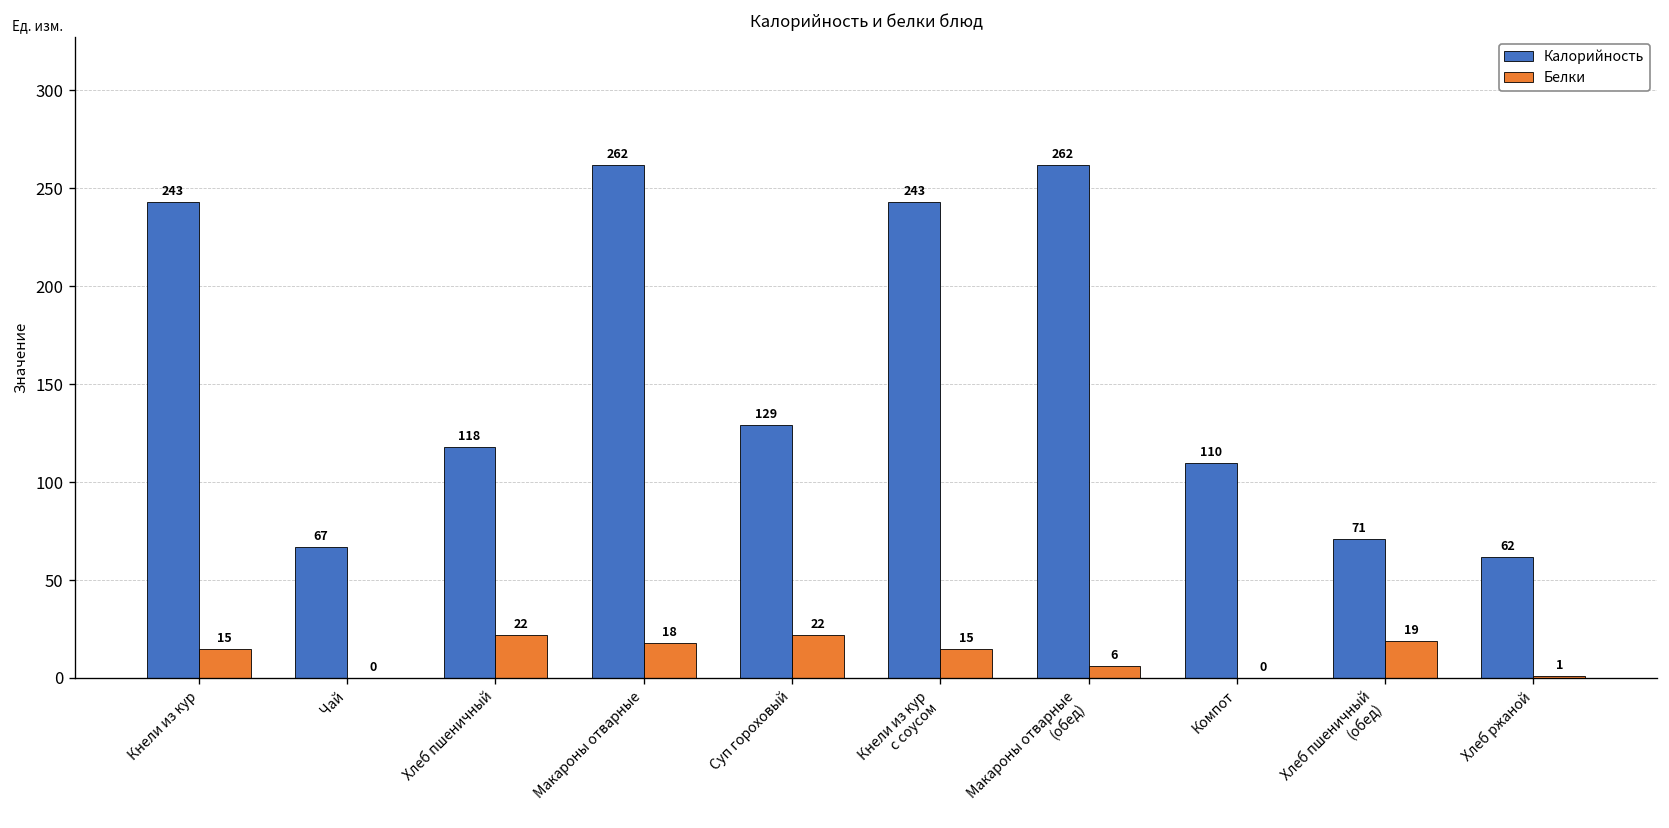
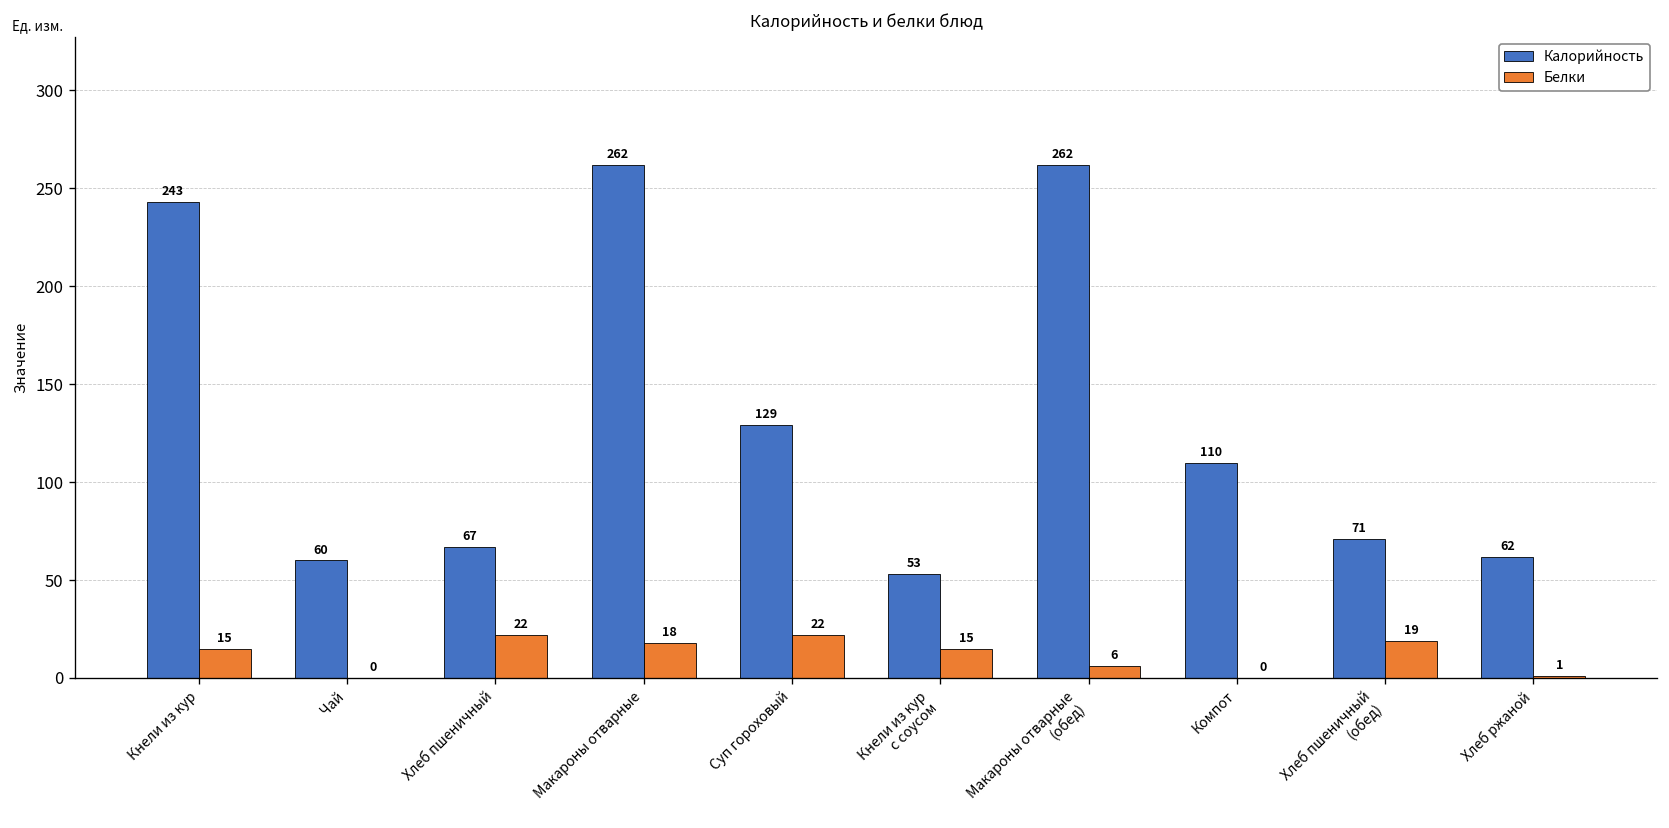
  {
    "Калорийность": {
      "Кнели из кур": 243,
-     "Чай": 67,
-     "Хлеб пшеничный": 118,
+     "Чай": 60,
+     "Хлеб пшеничный": 67,
      "Макароны отварные": 262,
      "Суп гороховый": 129,
-     "Кнели из кур с соусом": 243,
+     "Кнели из кур с соусом": 53,
      "Макароны отварные (обед)": 262,
      "Компот": 110,
      "Хлеб пшеничный (обед)": 71,
      "Хлеб ржаной": 62
    },
    "Белки": {
      "Кнели из кур": 15,
      "Чай": 0,
      "Хлеб пшеничный": 22,
      "Макароны отварные": 18,
      "Суп гороховый": 22,
      "Кнели из кур с соусом": 15,
      "Макароны отварные (обед)": 6,
      "Компот": 0,
      "Хлеб пшеничный (обед)": 19,
      "Хлеб ржаной": 1
    }
  }
